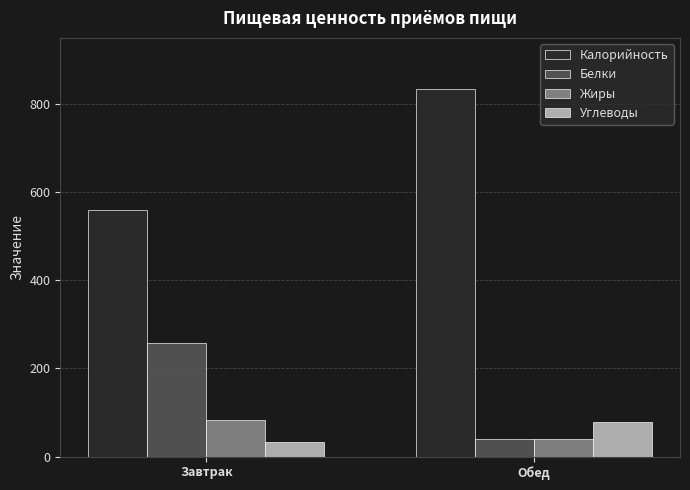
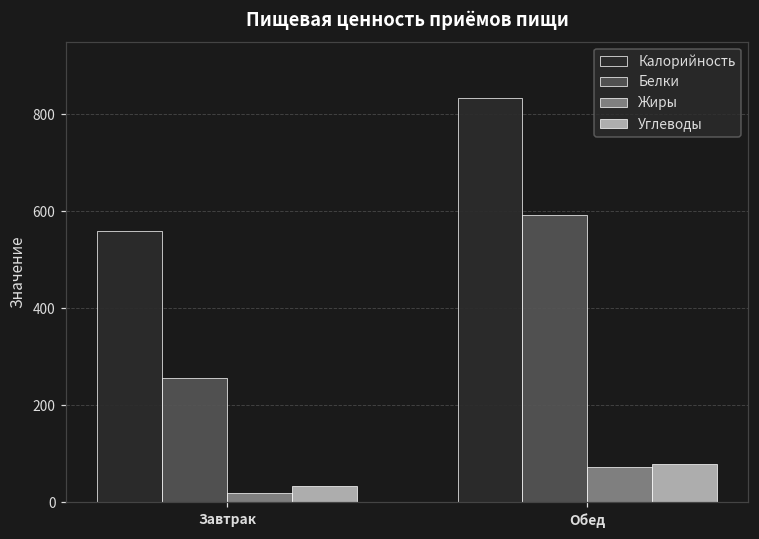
  {
    "Калорийность": {
      "Завтрак": 560,
      "Обед": 830
    },
    "Белки": {
      "Завтрак": 260,
-     "Обед": 40
+     "Обед": 590
    },
    "Жиры": {
-     "Завтрак": 80,
-     "Обед": 40
+     "Завтрак": 20,
+     "Обед": 70
    },
    "Углеводы": {
      "Завтрак": 30,
      "Обед": 80
    }
  }
